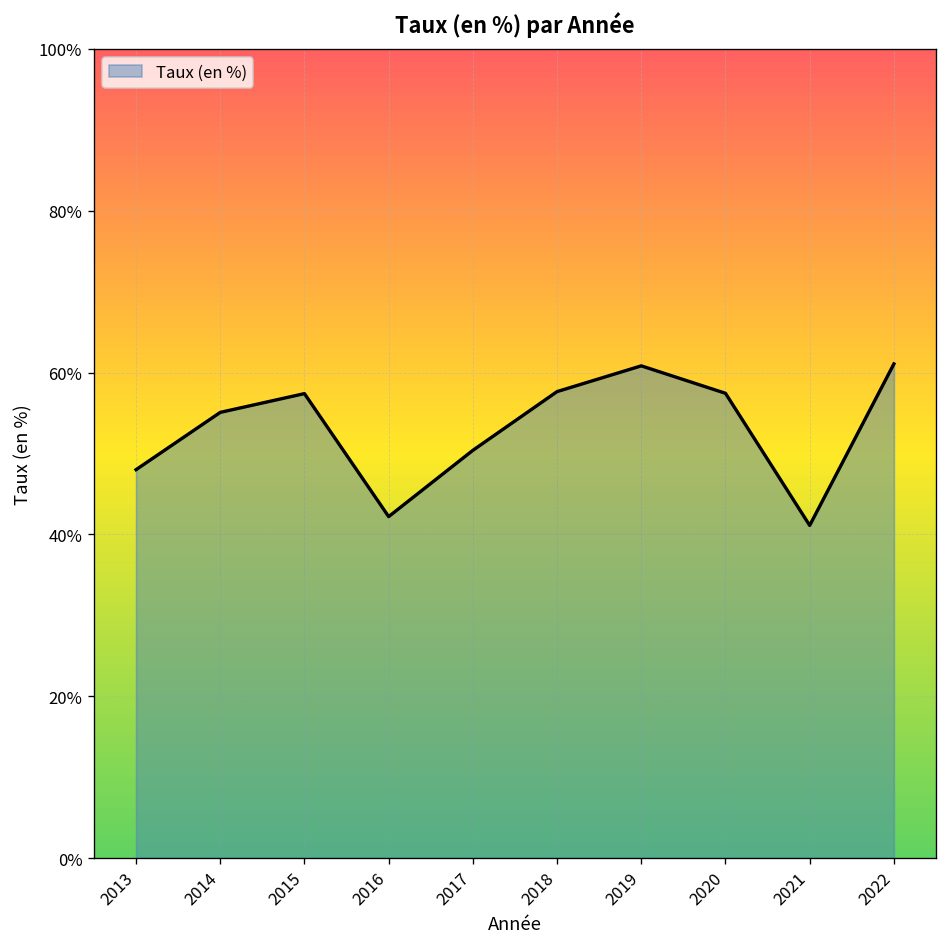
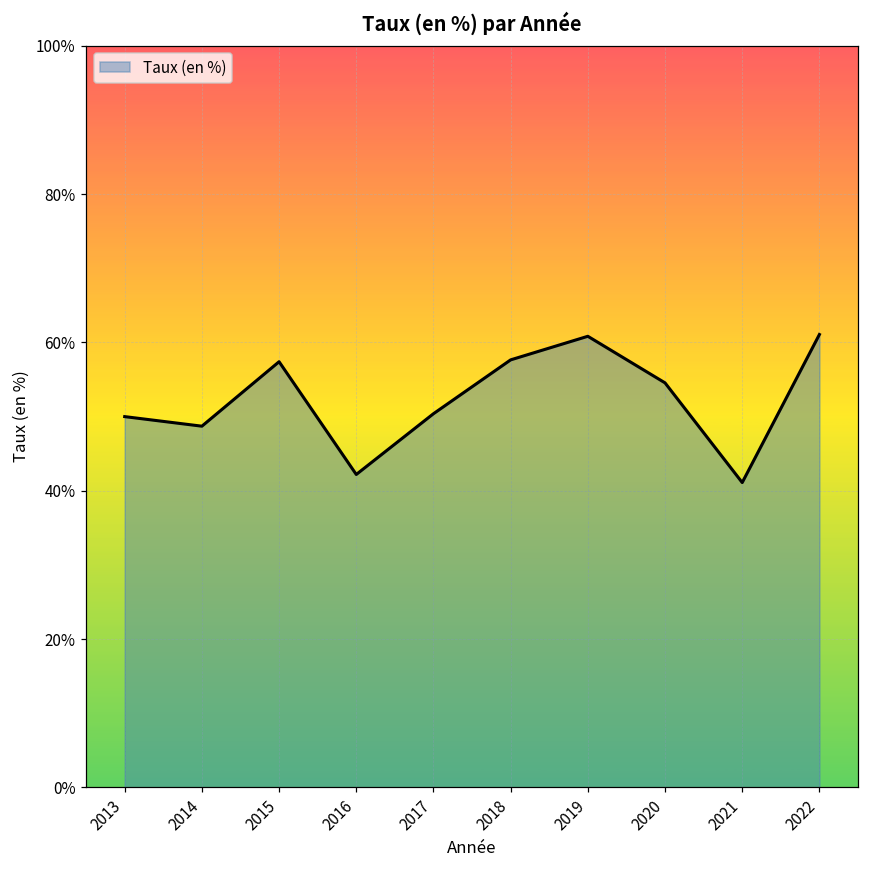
  {
-   "2013": "48%",
-   "2014": "55%",
+   "2013": "50%",
+   "2014": "49%",
    "2015": "57%",
    "2016": "42%",
    "2017": "50%",
    "2018": "58%",
    "2019": "61%",
-   "2020": "57%",
+   "2020": "55%",
    "2021": "41%",
    "2022": "61%"
  }
